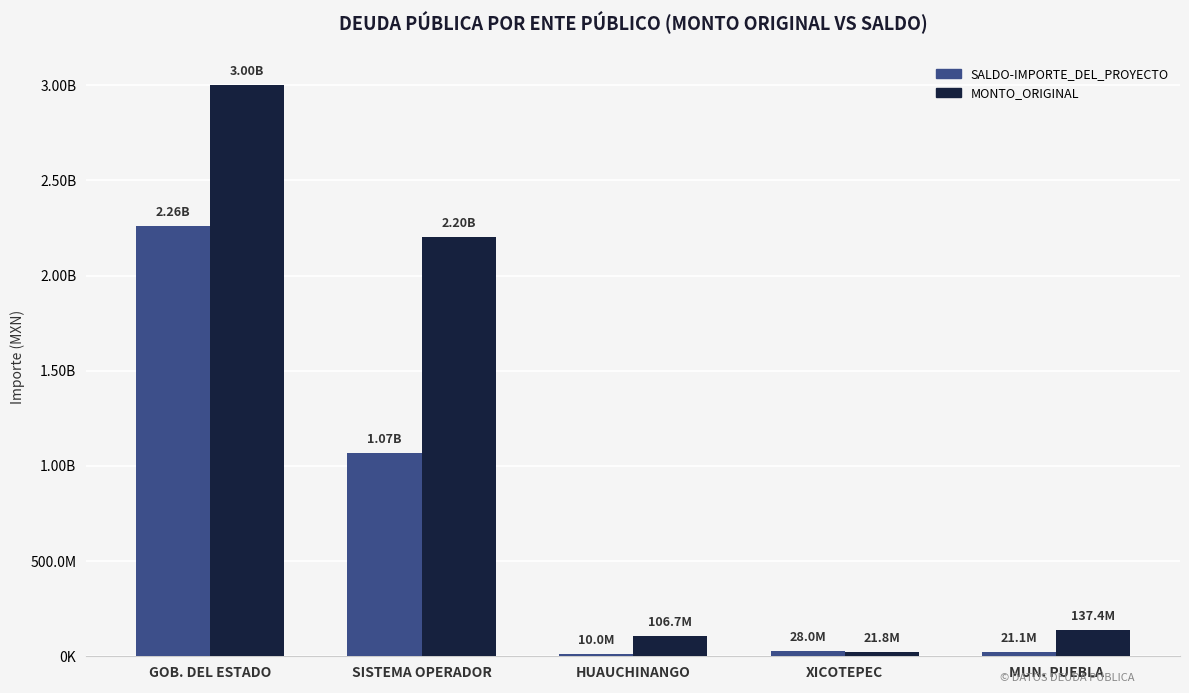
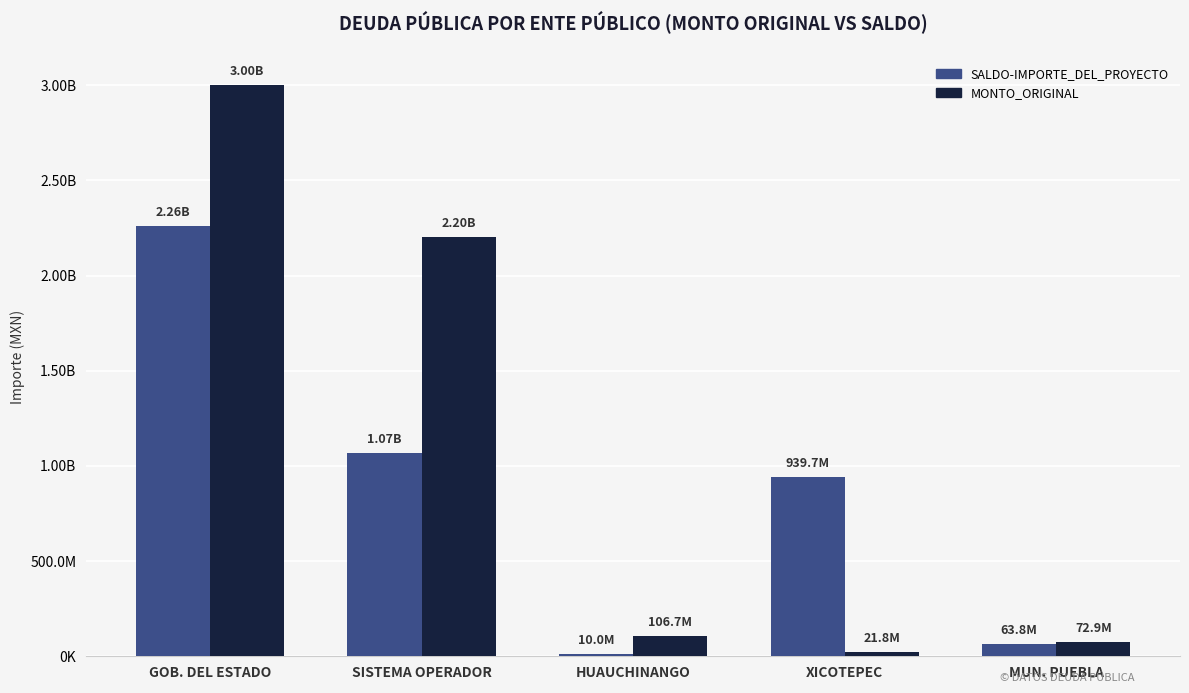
  {
    "SALDO-IMPORTE_DEL_PROYECTO": {
      "GOB. DEL ESTADO": "2.26B",
      "SISTEMA OPERADOR": "1.07B",
      "HUAUCHINANGO": "10.0M",
-     "XICOTEPEC": "28.0M",
-     "MUN. PUEBLA": "21.1M"
+     "XICOTEPEC": "939.7M",
+     "MUN. PUEBLA": "63.8M"
    },
    "MONTO_ORIGINAL": {
      "GOB. DEL ESTADO": "3.00B",
      "SISTEMA OPERADOR": "2.20B",
      "HUAUCHINANGO": "106.7M",
      "XICOTEPEC": "21.8M",
-     "MUN. PUEBLA": "137.4M"
+     "MUN. PUEBLA": "72.9M"
    }
  }
